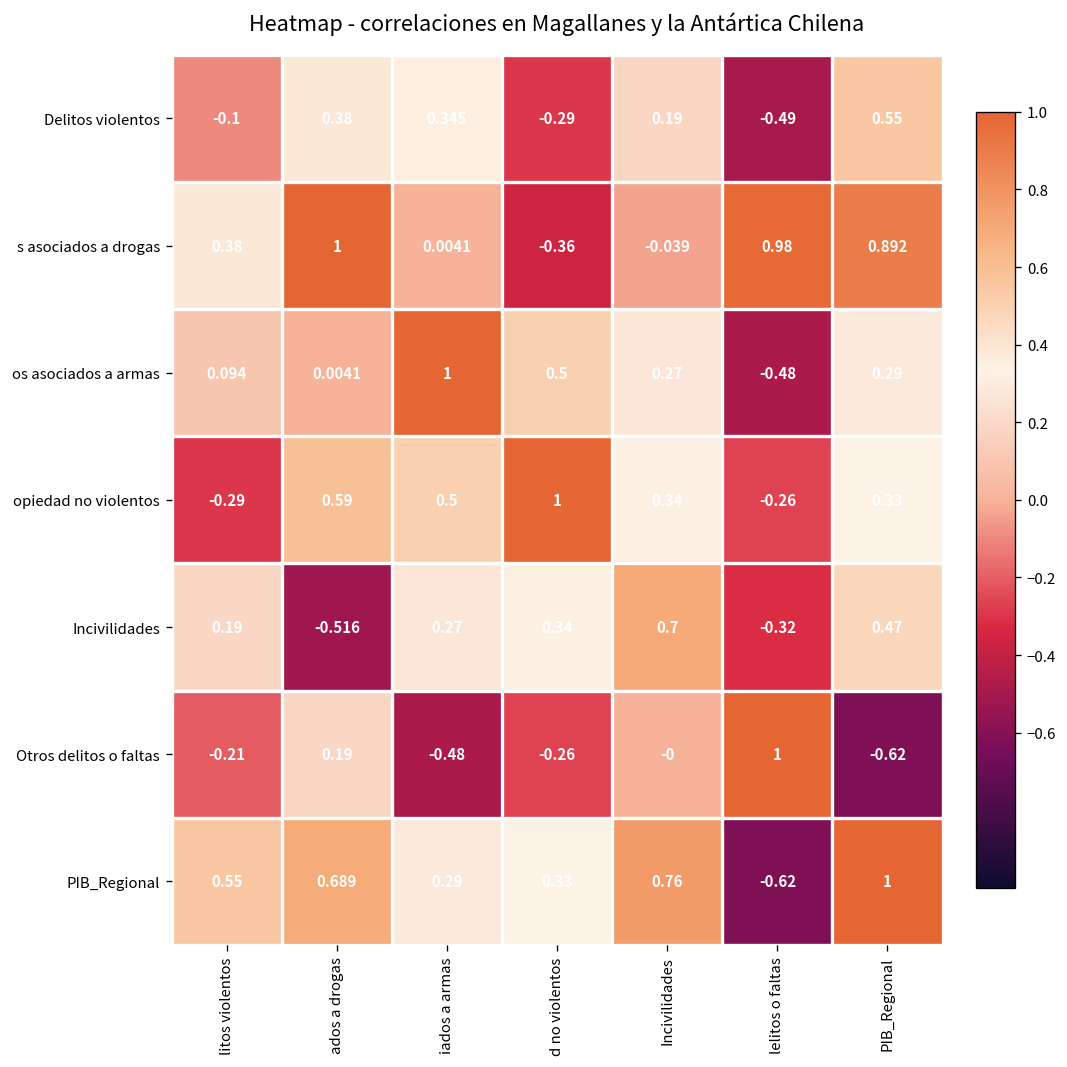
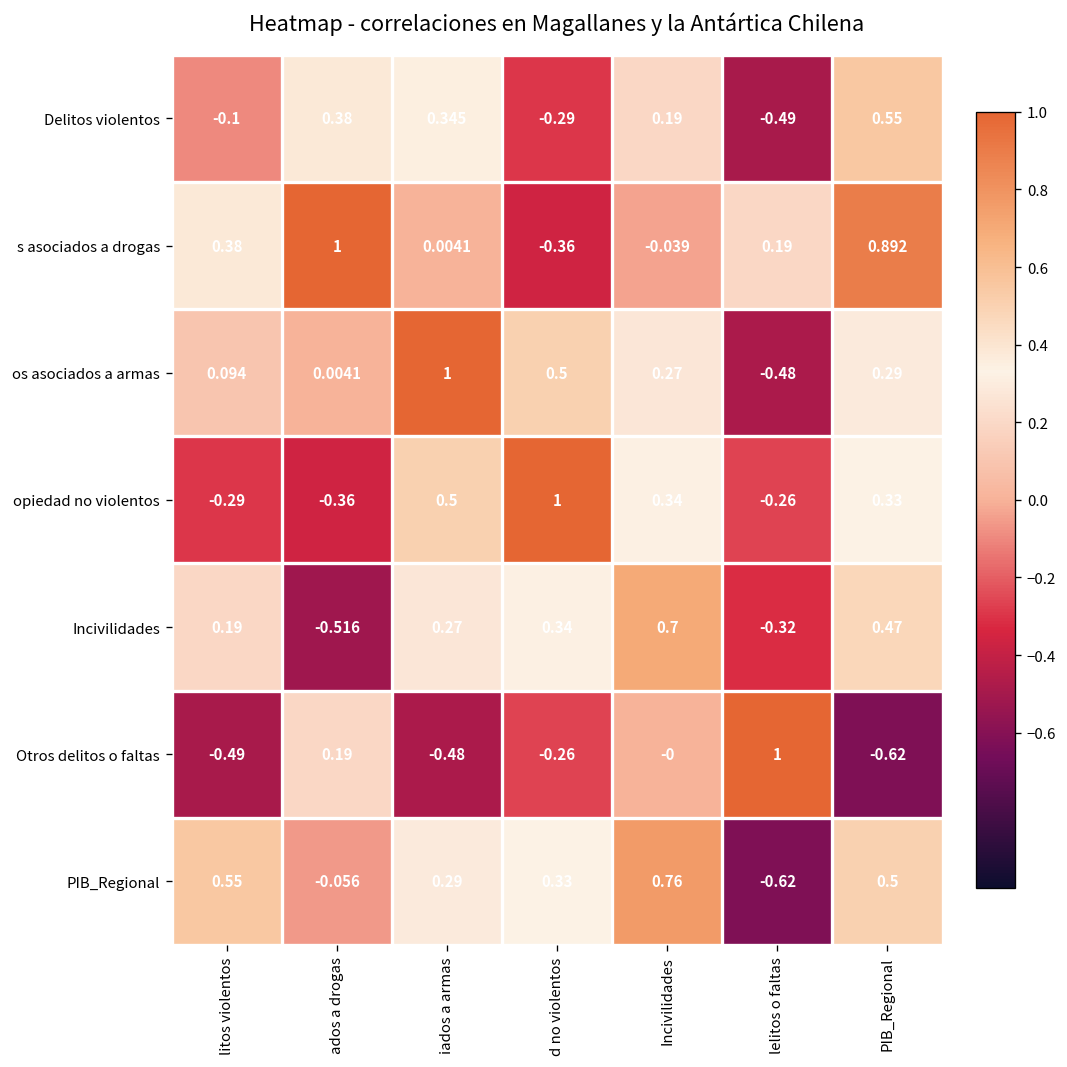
  {
    "Delitos violentos": {
      "litos violentos": -0.1,
      "d no violentos": -0.29,
      "Incivilidades": 0.19,
      "lelitos o faltas": -0.49,
      "PIB_Regional": 0.55
    },
    "s asociados a drogas": {
      "ados a drogas": 1,
      "iados a armas": 0.0041,
      "d no violentos": -0.36,
      "Incivilidades": -0.039,
-     "lelitos o faltas": 0.98,
+     "lelitos o faltas": 0.19,
      "PIB_Regional": 0.892
    },
    "os asociados a armas": {
      "litos violentos": 0.094,
      "ados a drogas": 0.0041,
      "iados a armas": 1,
      "d no violentos": 0.5,
      "lelitos o faltas": -0.48
    },
    "opiedad no violentos": {
      "litos violentos": -0.29,
-     "ados a drogas": 0.59,
+     "ados a drogas": -0.36,
      "iados a armas": 0.5,
      "d no violentos": 1,
      "lelitos o faltas": -0.26
    },
    "Incivilidades": {
      "litos violentos": 0.19,
      "ados a drogas": -0.516,
      "Incivilidades": 0.7,
      "lelitos o faltas": -0.32,
      "PIB_Regional": 0.47
    },
    "Otros delitos o faltas": {
-     "litos violentos": -0.21,
+     "litos violentos": -0.49,
      "ados a drogas": 0.19,
      "iados a armas": -0.48,
      "d no violentos": -0.26,
      "Incivilidades": -0,
      "lelitos o faltas": 1,
      "PIB_Regional": -0.62
    },
    "PIB_Regional": {
      "litos violentos": 0.55,
-     "ados a drogas": 0.689,
+     "ados a drogas": -0.056,
      "Incivilidades": 0.76,
      "lelitos o faltas": -0.62,
-     "PIB_Regional": 1
+     "PIB_Regional": 0.5
    }
  }
